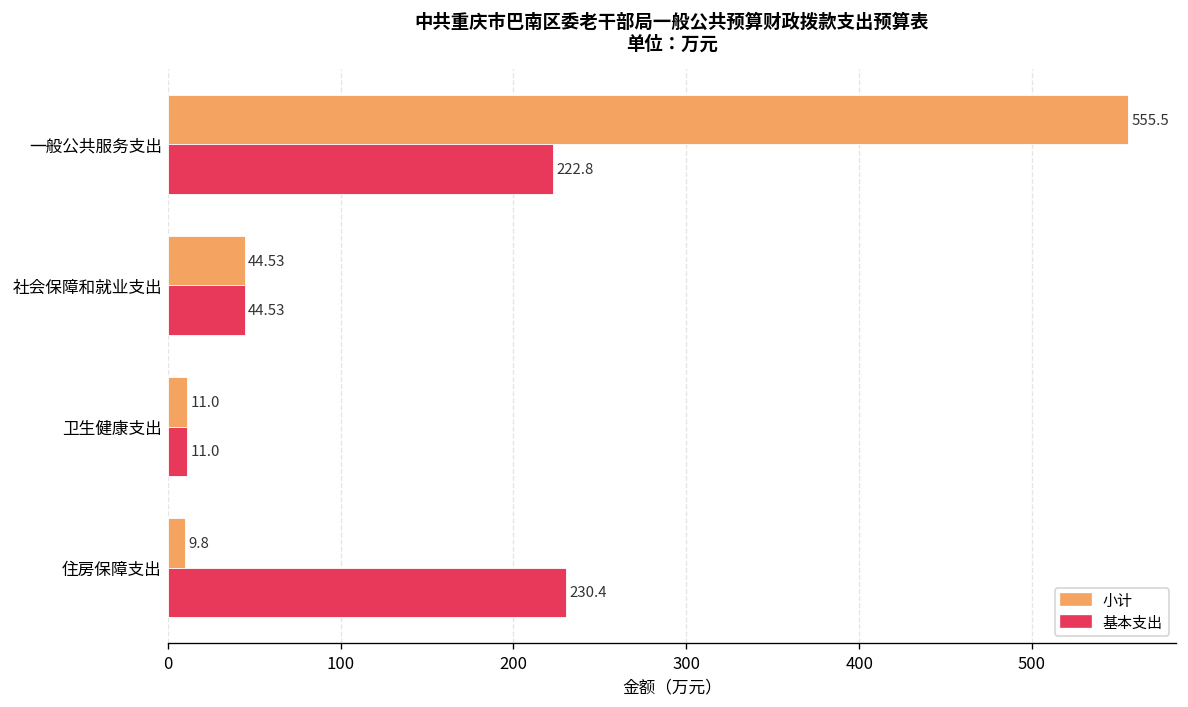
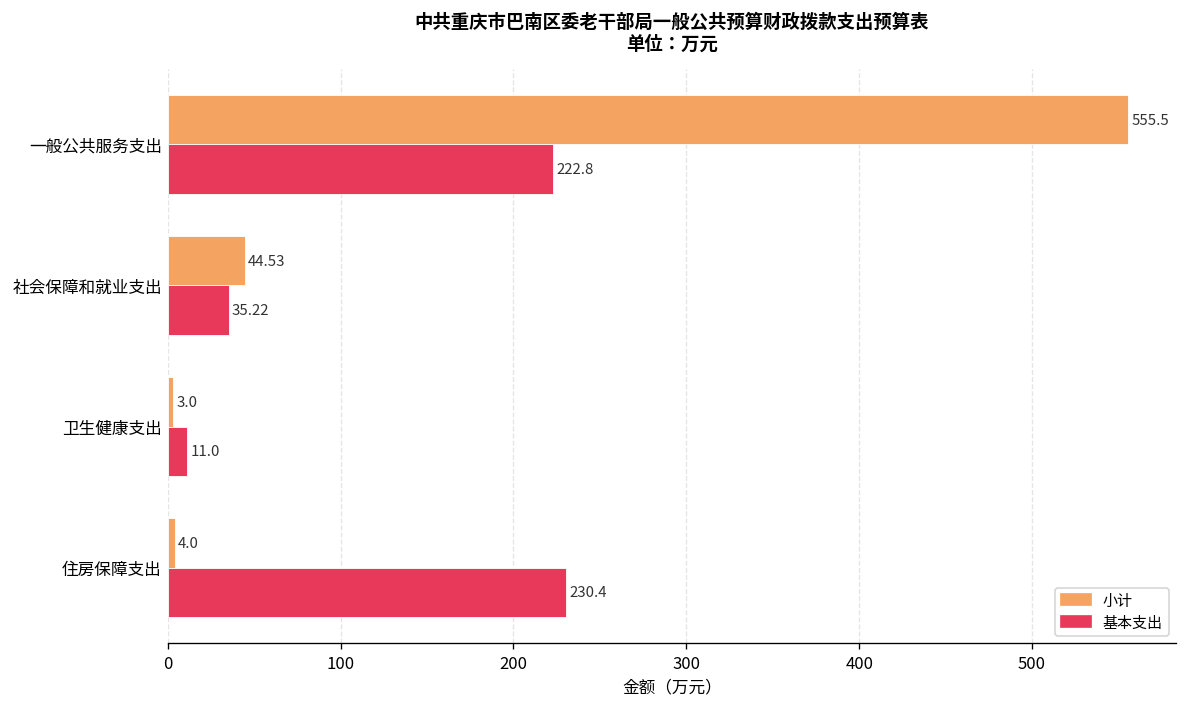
  {
    "小计": {
      "一般公共服务支出": 555.5,
      "社会保障和就业支出": 44.53,
-     "卫生健康支出": 11.0,
-     "住房保障支出": 9.8
+     "卫生健康支出": 3.0,
+     "住房保障支出": 4.0
    },
    "基本支出": {
      "一般公共服务支出": 222.8,
-     "社会保障和就业支出": 44.53,
+     "社会保障和就业支出": 35.22,
      "卫生健康支出": 11.0,
      "住房保障支出": 230.4
    }
  }
